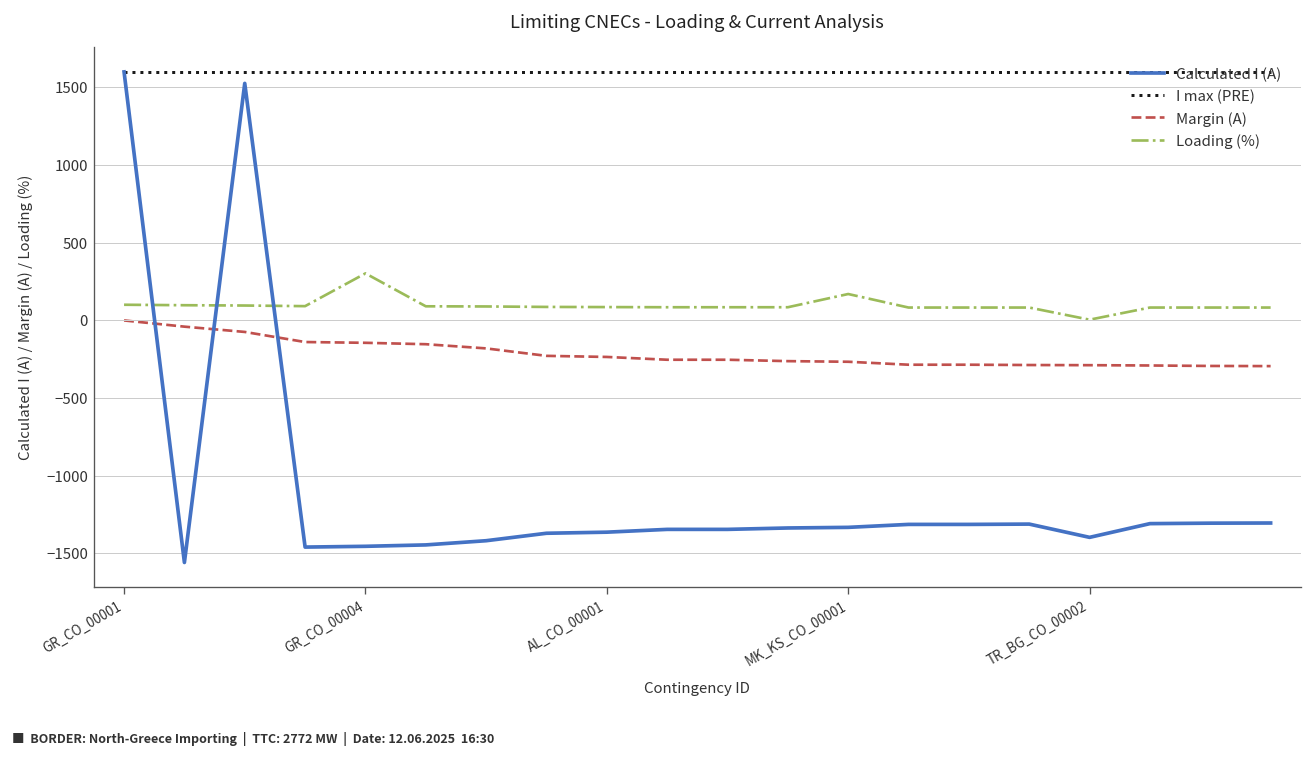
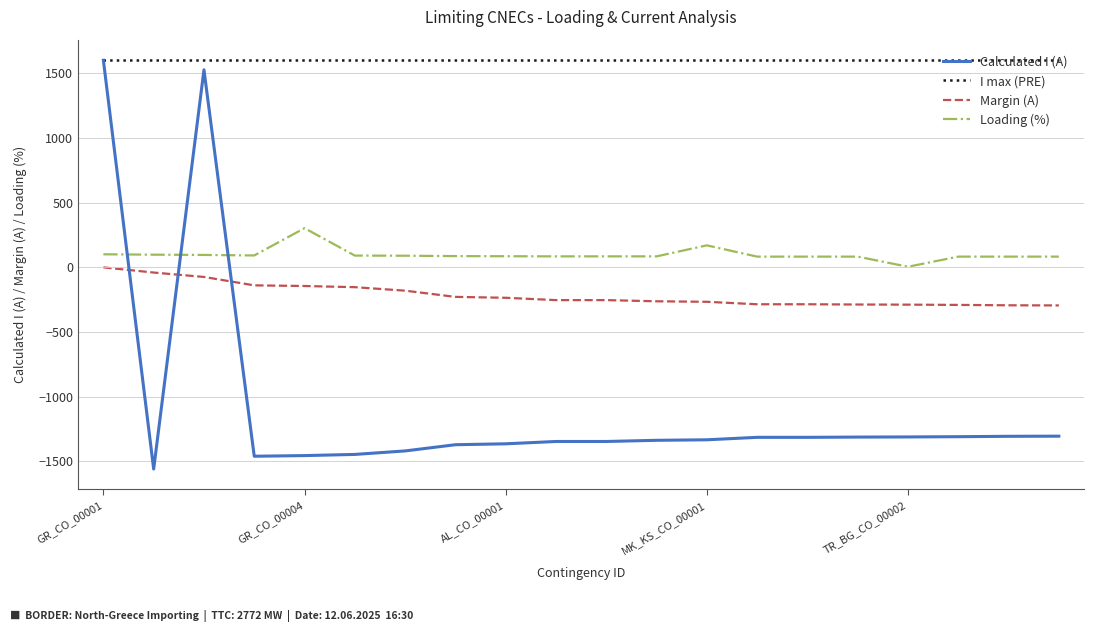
  {
    "Calculated I (A)": {
      "GR_CO_00004": -1460,
      "AL_CO_00001": -1360,
      "MK_KS_CO_00001": -1330,
-     "TR_BG_CO_00002": -1400
+     "TR_BG_CO_00002": -1310
    },
    "I max (PRE)": {
      "GR_CO_00004": 1600,
      "AL_CO_00001": 1600,
      "MK_KS_CO_00001": 1600,
      "TR_BG_CO_00002": 1600
    },
    "Margin (A)": {
      "GR_CO_00001": 0,
      "GR_CO_00004": -150,
      "AL_CO_00001": -240,
      "MK_KS_CO_00001": -270,
      "TR_BG_CO_00002": -290
    },
    "Loading (%)": {
      "GR_CO_00001": 100,
      "GR_CO_00004": 300,
      "AL_CO_00001": 90,
      "MK_KS_CO_00001": 170,
      "TR_BG_CO_00002": 0
    }
  }
